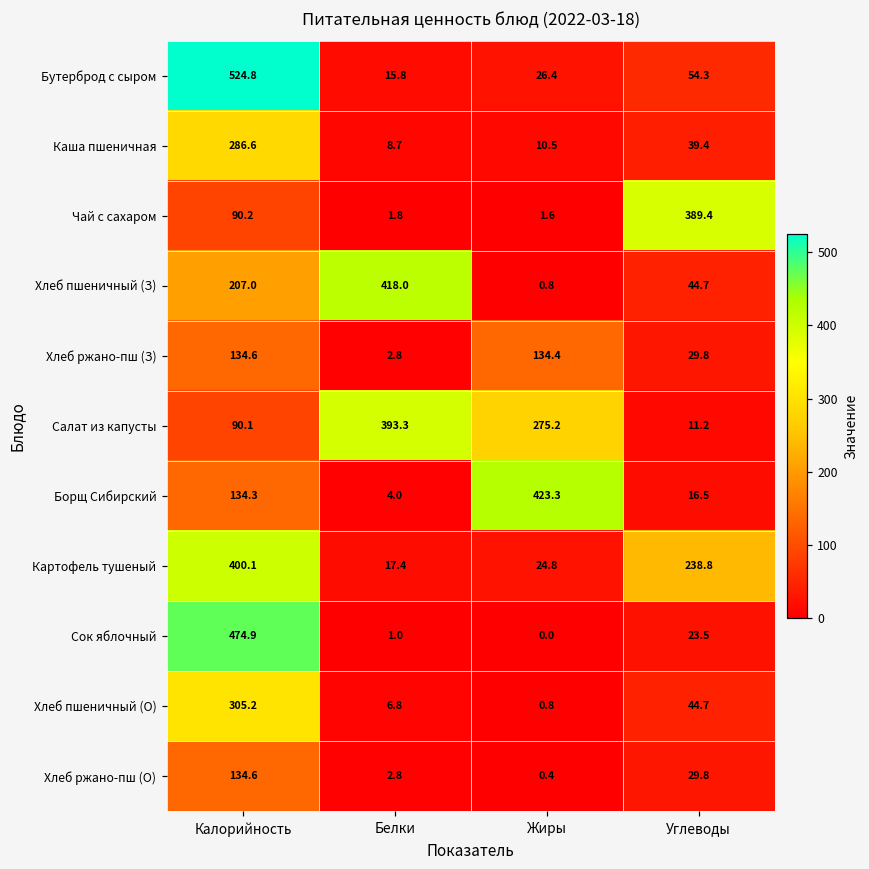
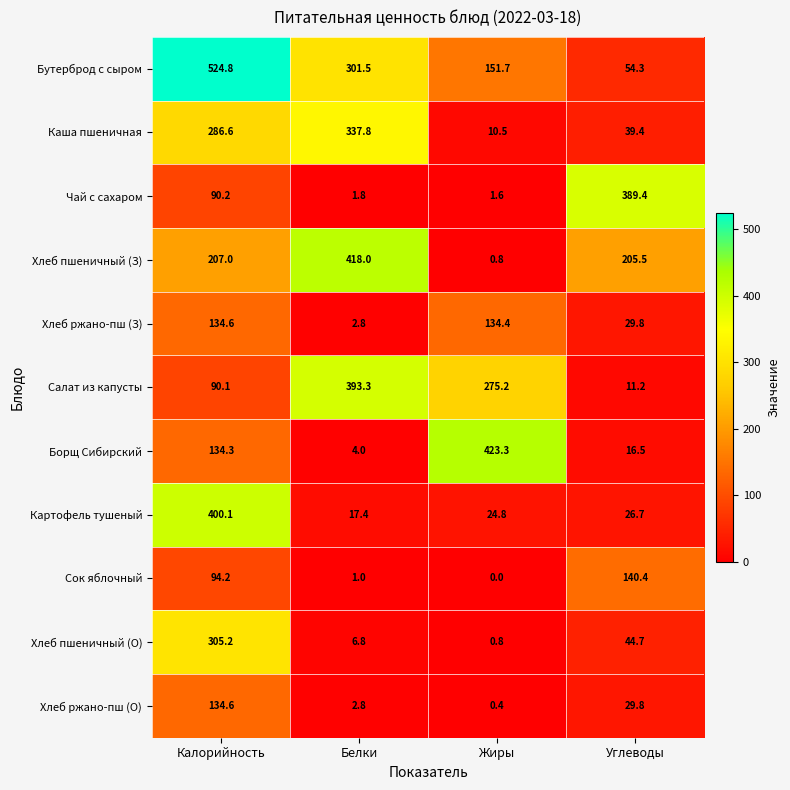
  {
    "Бутерброд с сыром": {
      "Калорийность": 524.8,
-     "Белки": 15.8,
-     "Жиры": 26.4,
+     "Белки": 301.5,
+     "Жиры": 151.7,
      "Углеводы": 54.3
    },
    "Каша пшеничная": {
      "Калорийность": 286.6,
-     "Белки": 8.7,
+     "Белки": 337.8,
      "Жиры": 10.5,
      "Углеводы": 39.4
    },
    "Чай с сахаром": {
      "Калорийность": 90.2,
      "Белки": 1.8,
      "Жиры": 1.6,
      "Углеводы": 389.4
    },
    "Хлеб пшеничный (З)": {
      "Калорийность": 207.0,
      "Белки": 418.0,
      "Жиры": 0.8,
-     "Углеводы": 44.7
+     "Углеводы": 205.5
    },
    "Хлеб ржано-пш (З)": {
      "Калорийность": 134.6,
      "Белки": 2.8,
      "Жиры": 134.4,
      "Углеводы": 29.8
    },
    "Салат из капусты": {
      "Калорийность": 90.1,
      "Белки": 393.3,
      "Жиры": 275.2,
      "Углеводы": 11.2
    },
    "Борщ Сибирский": {
      "Калорийность": 134.3,
      "Белки": 4.0,
      "Жиры": 423.3,
      "Углеводы": 16.5
    },
    "Картофель тушеный": {
      "Калорийность": 400.1,
      "Белки": 17.4,
      "Жиры": 24.8,
-     "Углеводы": 238.8
+     "Углеводы": 26.7
    },
    "Сок яблочный": {
-     "Калорийность": 474.9,
+     "Калорийность": 94.2,
      "Белки": 1.0,
      "Жиры": 0.0,
-     "Углеводы": 23.5
+     "Углеводы": 140.4
    },
    "Хлеб пшеничный (О)": {
      "Калорийность": 305.2,
      "Белки": 6.8,
      "Жиры": 0.8,
      "Углеводы": 44.7
    },
    "Хлеб ржано-пш (О)": {
      "Калорийность": 134.6,
      "Белки": 2.8,
      "Жиры": 0.4,
      "Углеводы": 29.8
    }
  }
